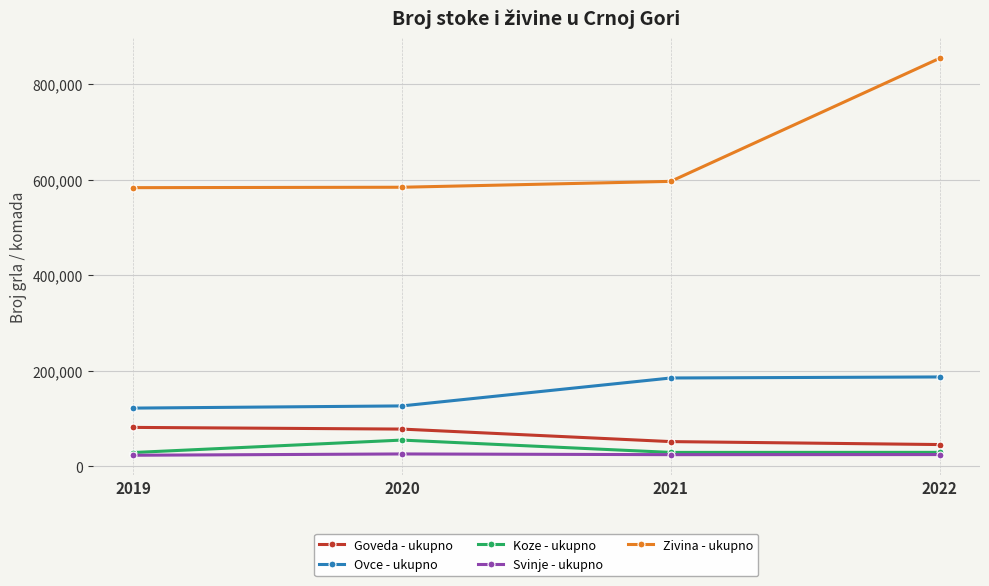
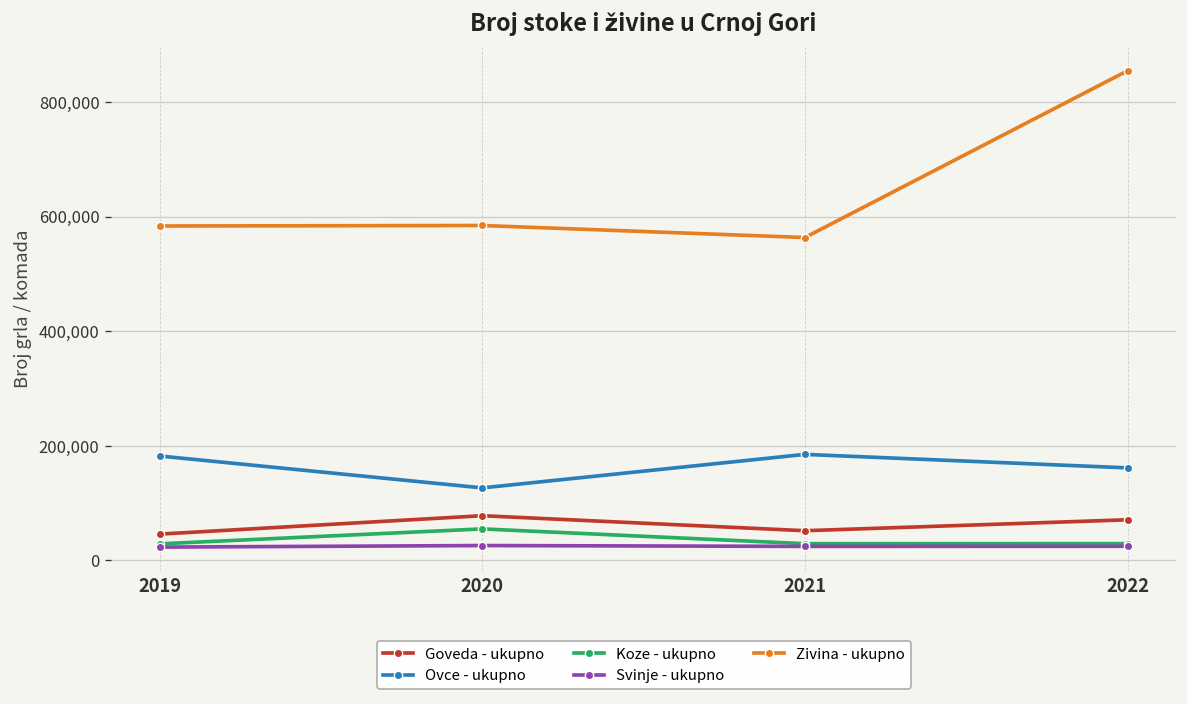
  {
    "Goveda - ukupno": {
-     "2019": "80,000",
+     "2019": "50,000",
      "2020": "80,000",
      "2021": "50,000",
-     "2022": "50,000"
+     "2022": "70,000"
    },
    "Ovce - ukupno": {
-     "2019": "120,000",
+     "2019": "180,000",
      "2020": "130,000",
      "2021": "180,000",
-     "2022": "190,000"
+     "2022": "160,000"
    },
    "Koze - ukupno": {
      "2019": "30,000",
      "2020": "50,000"
    },
    "Svinje - ukupno": {
      "2019": "20,000",
      "2020": "30,000"
    },
    "Zivina - ukupno": {
      "2019": "580,000",
      "2020": "580,000",
-     "2021": "600,000",
+     "2021": "560,000",
      "2022": "850,000"
    }
  }
